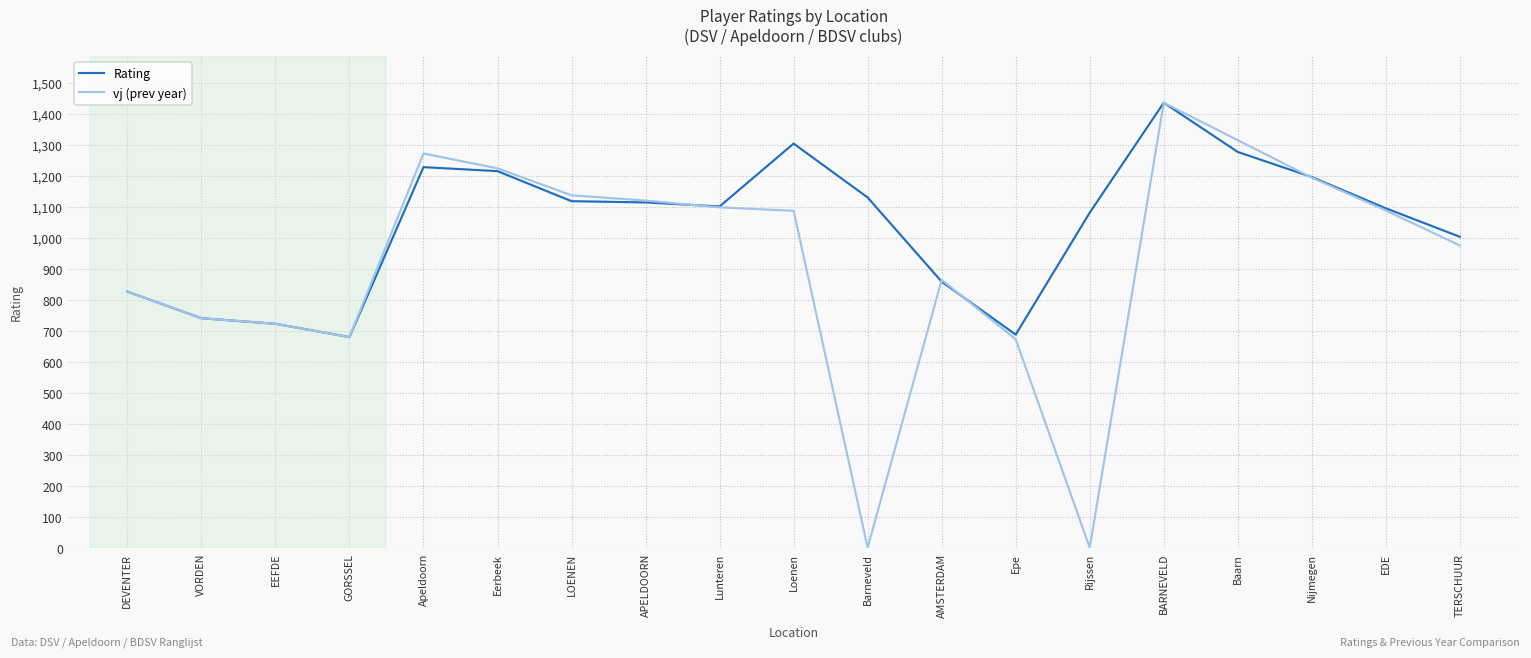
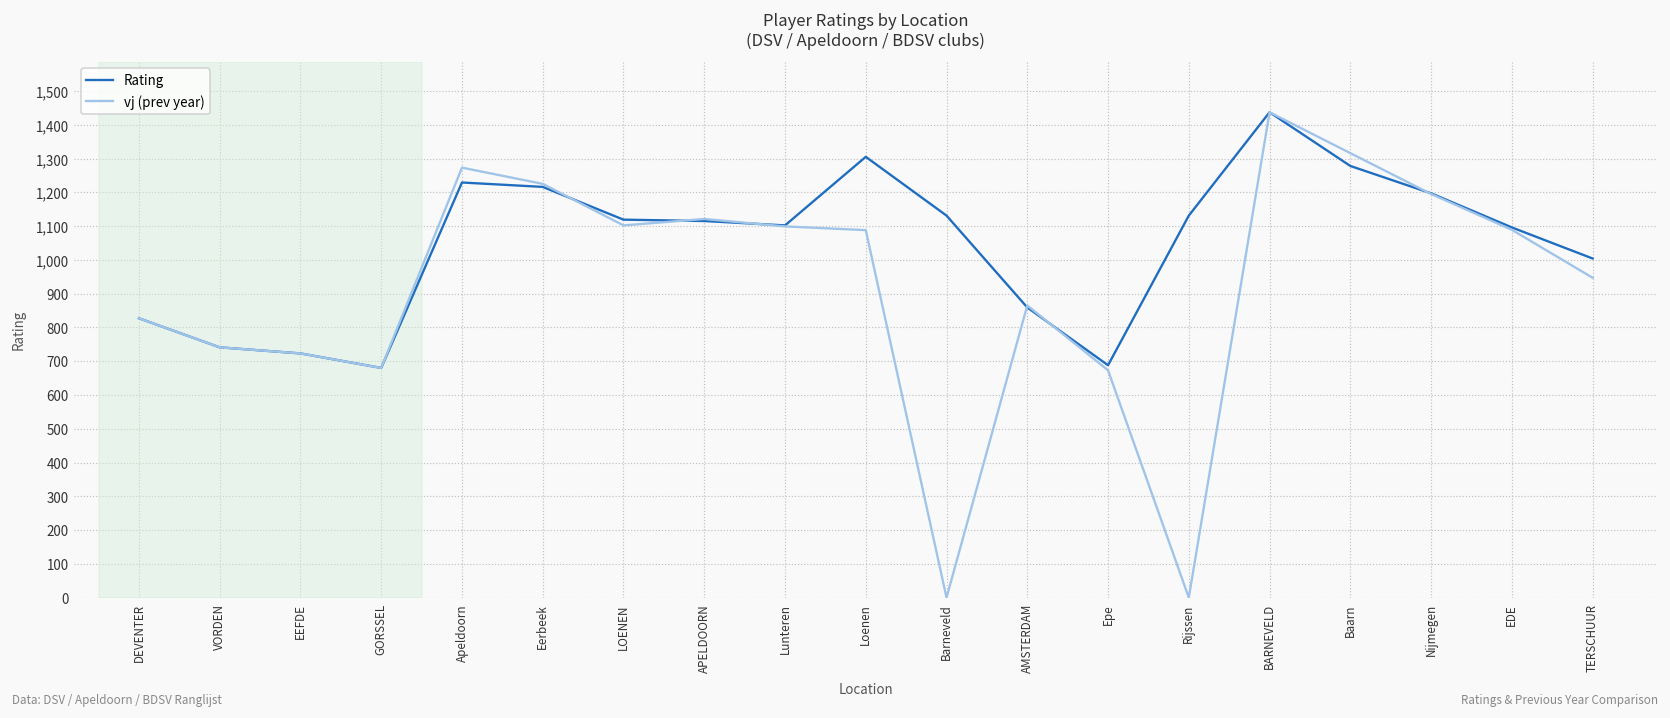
  {
    "Rating": {
      "Apeldoorn": "1,230",
      "LOENEN": "1,120",
      "Loenen": "1,310",
      "Barneveld": "1,130",
      "Epe": "690",
-     "Rijssen": "1,080",
+     "Rijssen": "1,130",
      "Baarn": "1,280",
      "TERSCHUUR": "1,000"
    },
    "vj (prev year)": {
      "Apeldoorn": "1,270",
-     "LOENEN": "1,140",
+     "LOENEN": "1,100",
      "Loenen": "1,090",
      "Barneveld": "0",
      "Epe": "670",
      "Rijssen": "0",
      "Baarn": "1,320",
-     "TERSCHUUR": "980"
+     "TERSCHUUR": "950"
    }
  }
